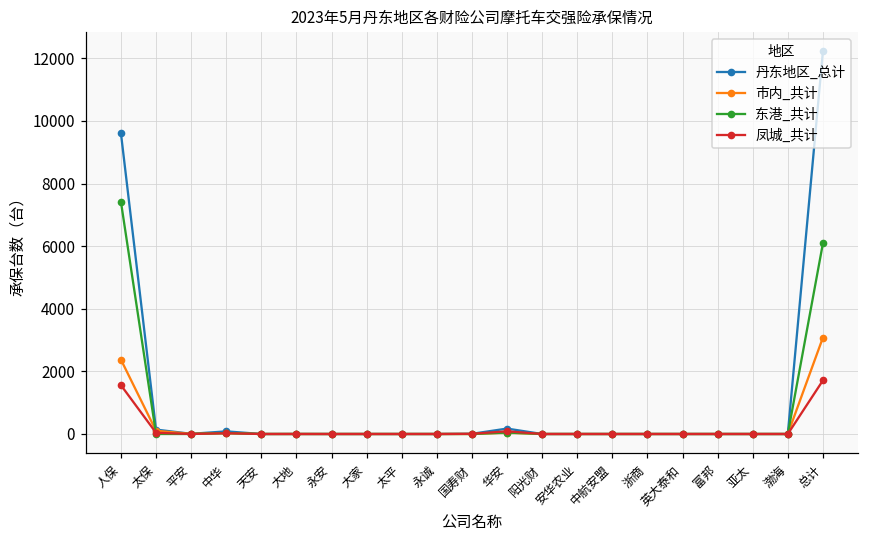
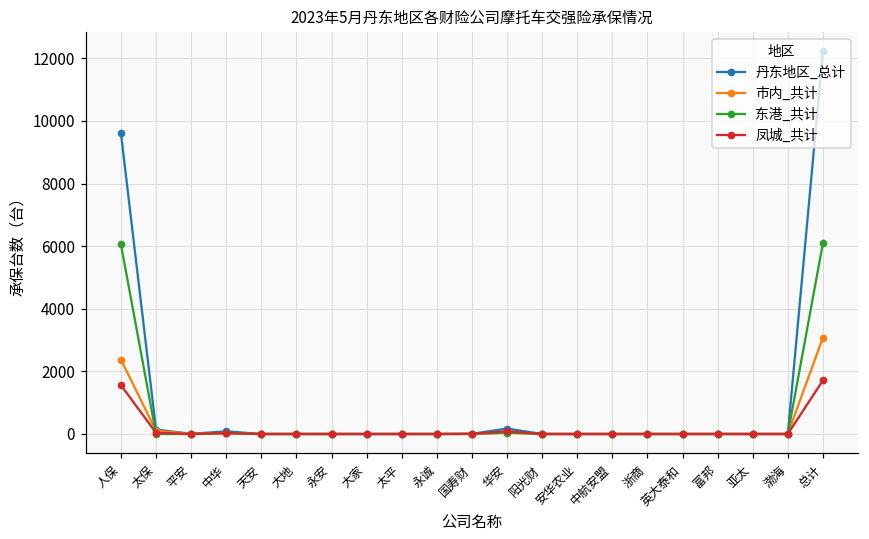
  {
    "丹东地区_总计": {
      "人保": 9600
    },
    "市内_共计": {
      "人保": 2400,
      "总计": 3100
    },
    "东港_共计": {
-     "人保": 7400,
+     "人保": 6100,
      "总计": 6100
    },
    "凤城_共计": {
      "人保": 1600,
      "总计": 1700
    }
  }
